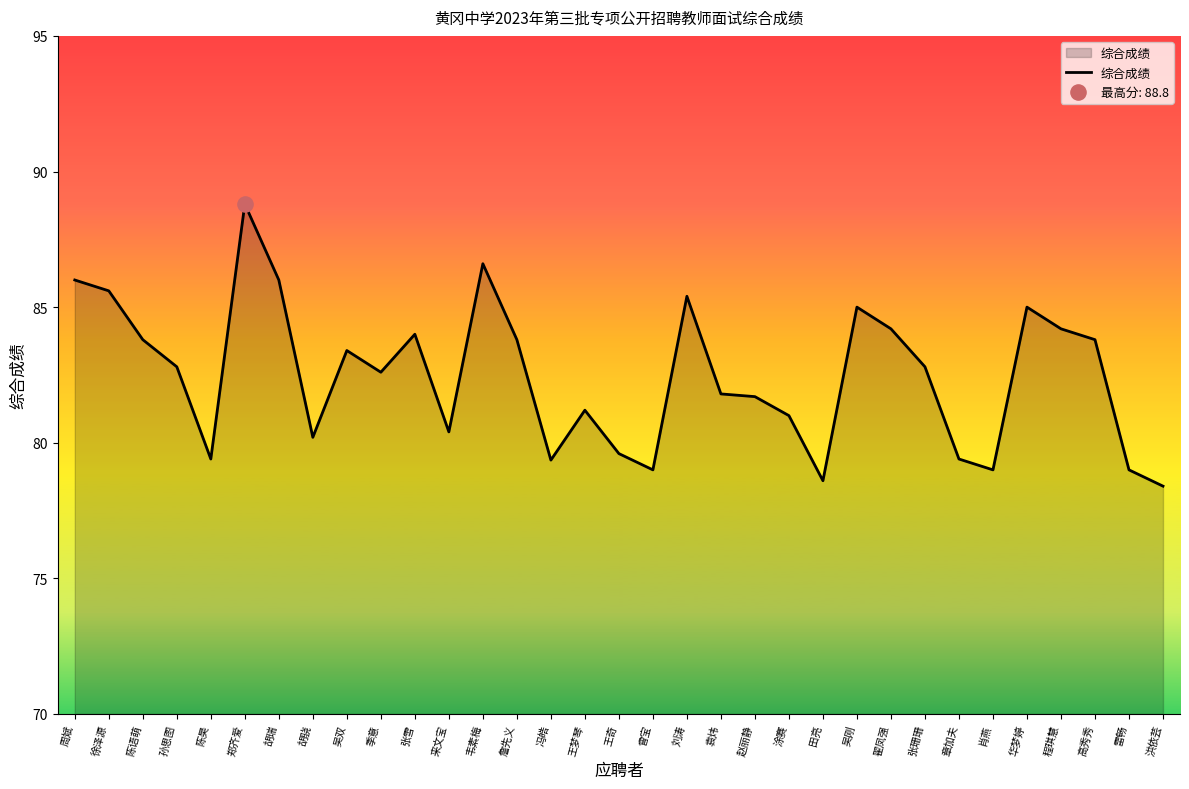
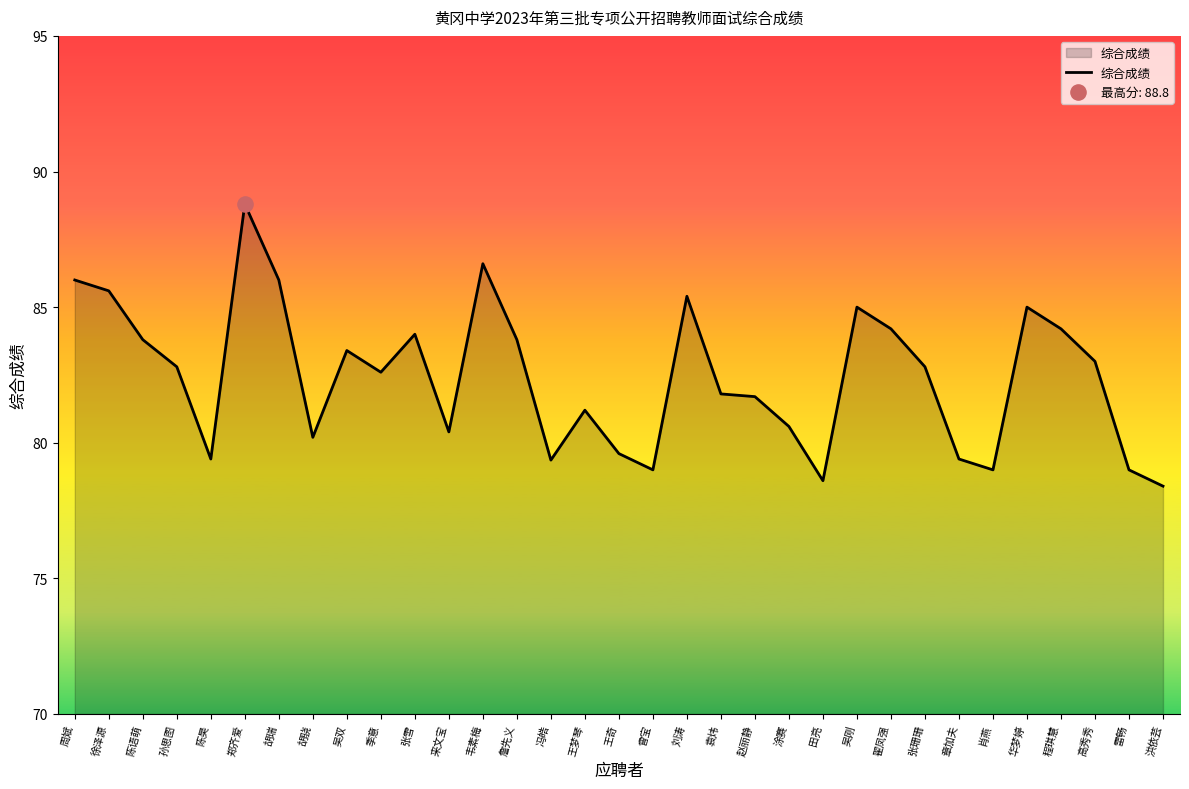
  {
    "综合成绩": {
      "周斌": 86.0,
      "徐泽源": 85.6,
      "陈语萌": 83.8,
      "孙思图": 82.8,
      "陈昊": 79.4,
      "胡瑞": 86.0,
      "胡骁": 80.2,
      "吴双": 83.4,
      "季意": 82.6,
      "张雪": 84.0,
      "来文宝": 80.4,
      "韦素梅": 86.6,
      "詹先义": 83.8,
      "冯皓": 79.4,
      "王梦琴": 81.2,
      "王奇": 79.6,
      "曾宝": 79.0,
      "刘涛": 85.4,
      "袁炜": 81.8,
      "赵丽静": 81.7,
-     "涂赛": 81.0,
+     "涂赛": 80.6,
      "田亮": 78.6,
      "吴刚": 85.0,
      "翟凤强": 84.2,
      "张珊珊": 82.8,
      "章加夫": 79.4,
      "肖燕": 79.0,
      "华梦婷": 85.0,
      "程琪慧": 84.2,
-     "高秀秀": 83.8,
+     "高秀秀": 83.0,
      "雷畅": 79.0,
      "洪依芸": 78.4
    }
  }
